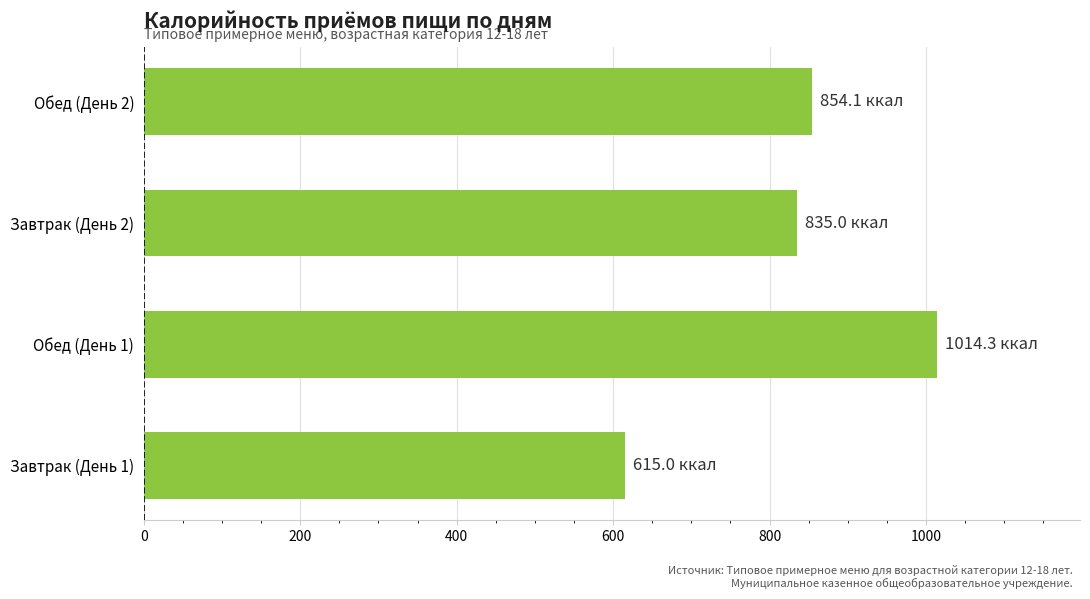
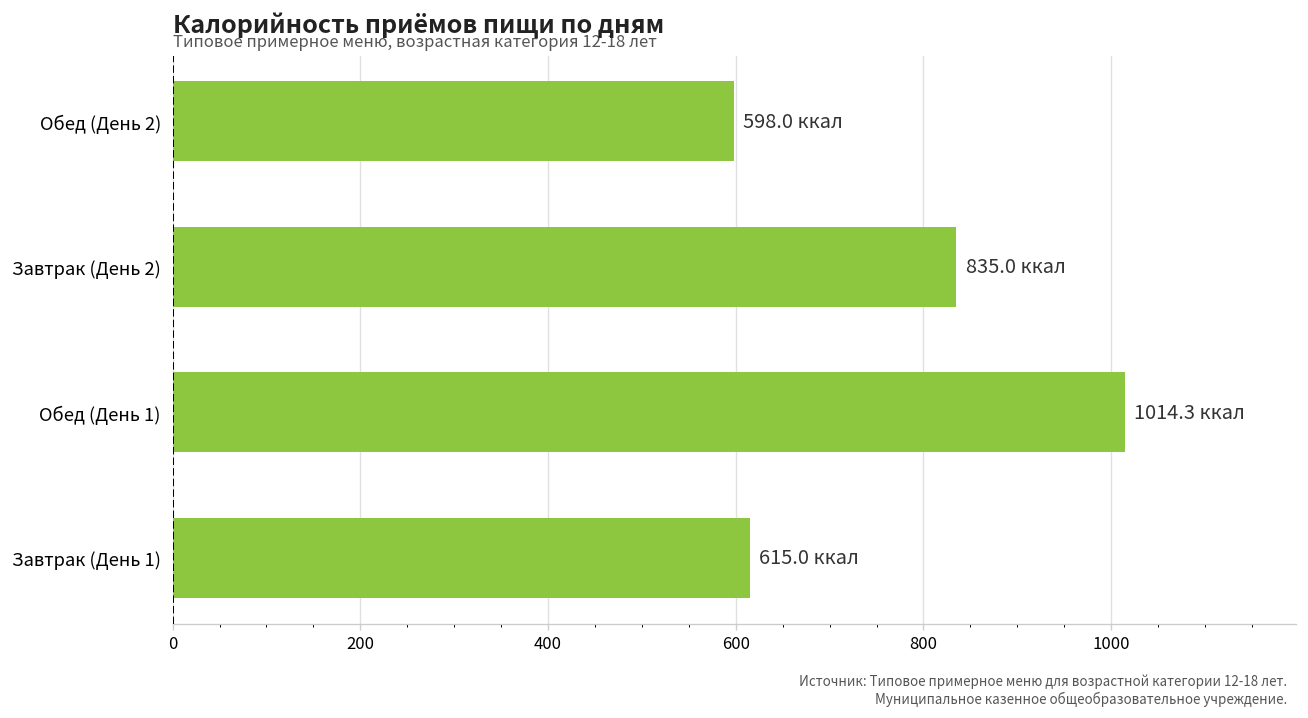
  {
-   "Обед (День 2)": 854.1,
+   "Обед (День 2)": 598.0,
    "Завтрак (День 2)": 835.0,
    "Обед (День 1)": 1014.3,
    "Завтрак (День 1)": 615.0
  }
